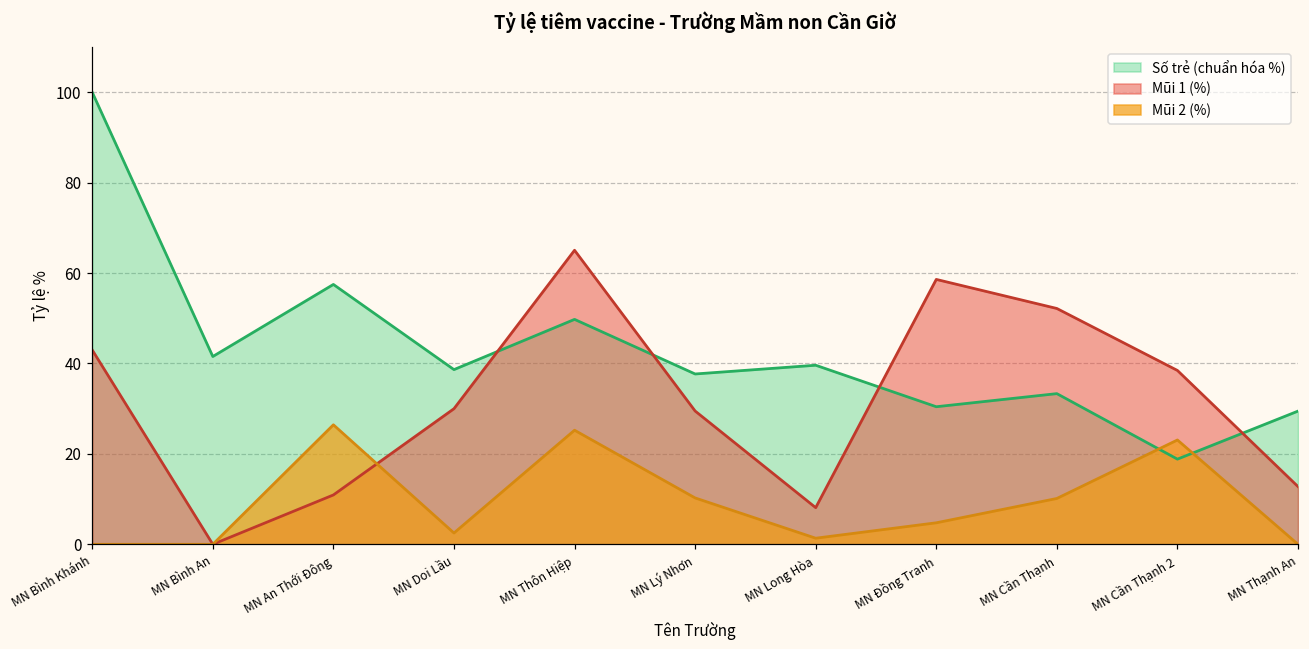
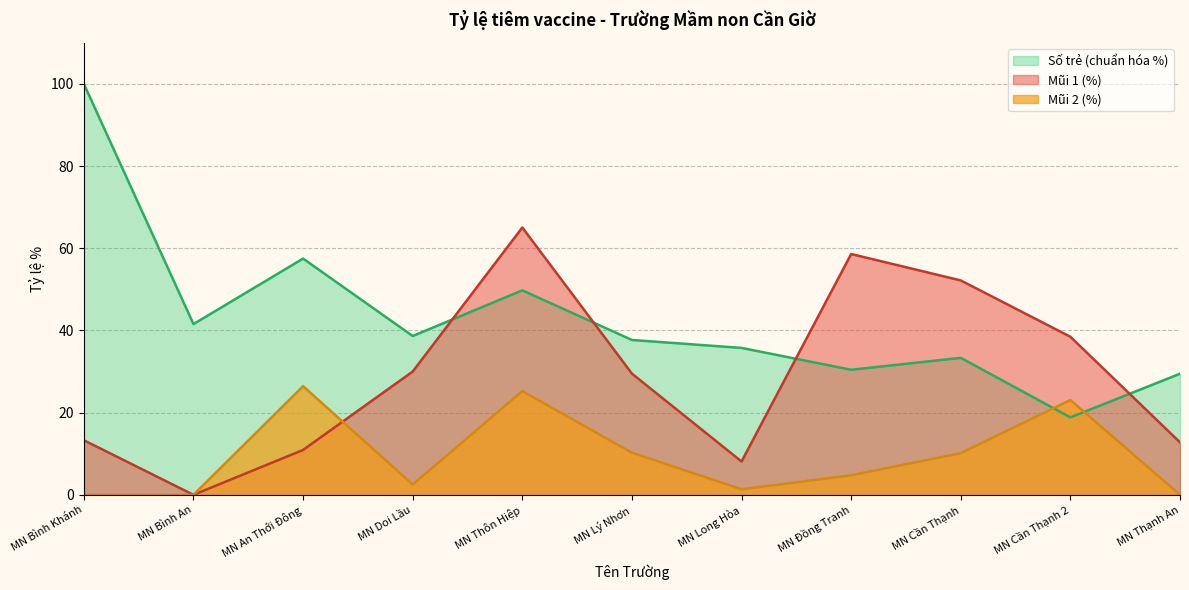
  {
    "Số trẻ (chuẩn hóa %)": {
      "MN Bình Khánh": 100,
      "MN Bình An": 42,
      "MN An Thới Đông": 57,
      "MN Doi Lầu": 39,
      "MN Thôn Hiệp": 50,
      "MN Lý Nhơn": 38,
-     "MN Long Hòa": 40,
+     "MN Long Hòa": 36,
      "MN Đồng Tranh": 30,
      "MN Cần Thạnh": 33,
      "MN Cần Thạnh 2": 19,
      "MN Thạnh An": 29
    },
    "Mũi 1 (%)": {
-     "MN Bình Khánh": 43,
+     "MN Bình Khánh": 13,
      "MN An Thới Đông": 11,
      "MN Doi Lầu": 30,
      "MN Thôn Hiệp": 65,
      "MN Lý Nhơn": 29,
      "MN Long Hòa": 8,
      "MN Đồng Tranh": 59,
      "MN Cần Thạnh": 52,
      "MN Cần Thạnh 2": 38,
      "MN Thạnh An": 13
    },
    "Mũi 2 (%)": {
      "MN Bình Khánh": 0,
      "MN An Thới Đông": 26,
      "MN Doi Lầu": 3,
      "MN Thôn Hiệp": 25,
      "MN Lý Nhơn": 10,
      "MN Long Hòa": 1,
      "MN Đồng Tranh": 5,
      "MN Cần Thạnh": 10,
      "MN Cần Thạnh 2": 23,
      "MN Thạnh An": 0
    }
  }
